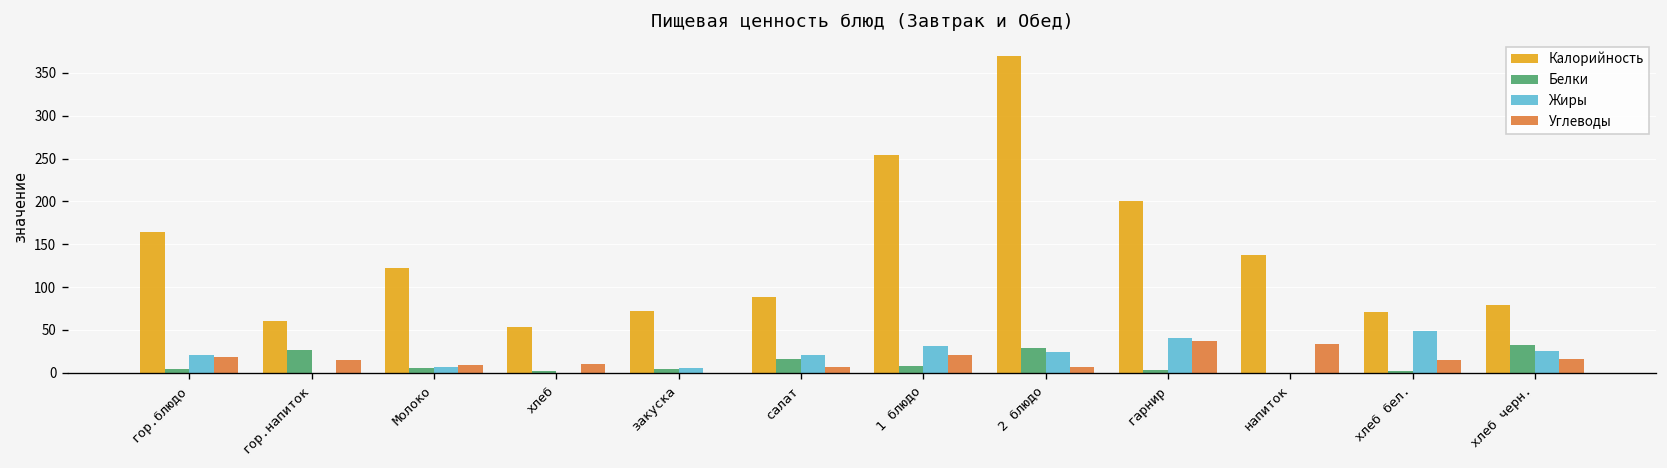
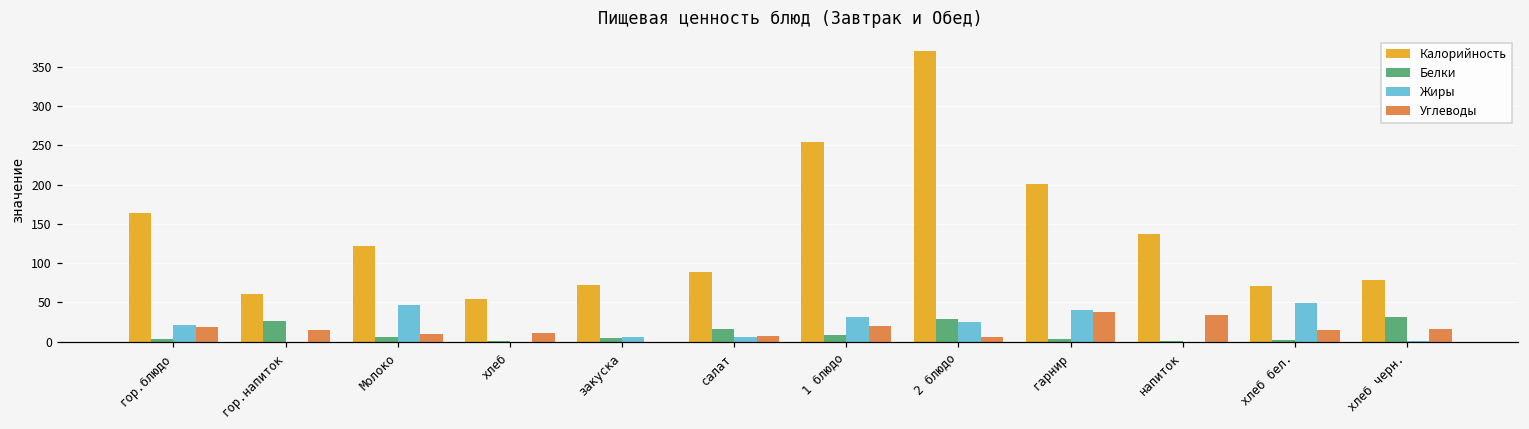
  {
    "Белки": {
      "гор.блюдо": 0,
      "гор.напиток": 30,
      "Молоко": 10,
      "закуска": 0,
      "салат": 20,
      "1 блюдо": 10,
      "2 блюдо": 30,
      "гарнир": 0,
      "хлеб черн.": 30
    },
    "Жиры": {
      "гор.блюдо": 20,
      "гор.напиток": 0,
-     "Молоко": 10,
+     "Молоко": 50,
      "закуска": 10,
-     "салат": 20,
+     "салат": 10,
      "1 блюдо": 30,
      "2 блюдо": 20,
      "гарнир": 40,
      "хлеб бел.": 50,
-     "хлеб черн.": 30
+     "хлеб черн.": 0
    }
  }
